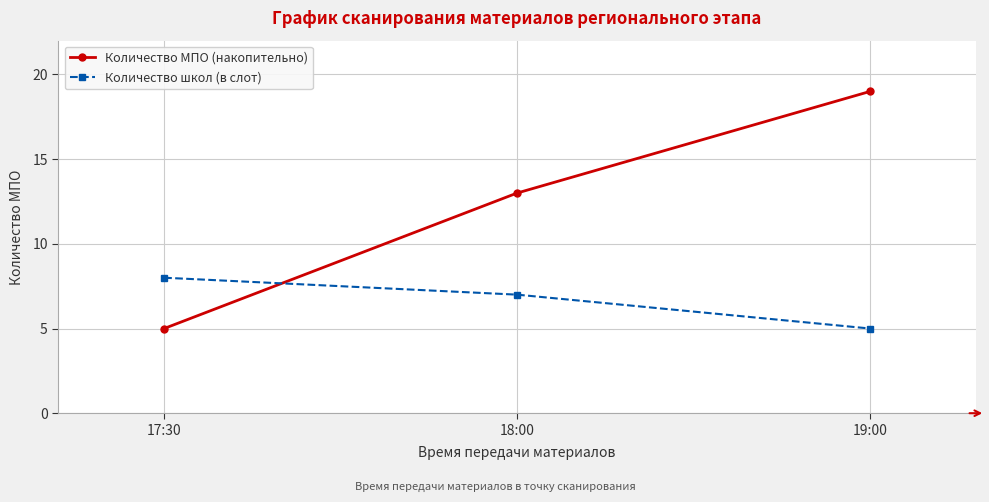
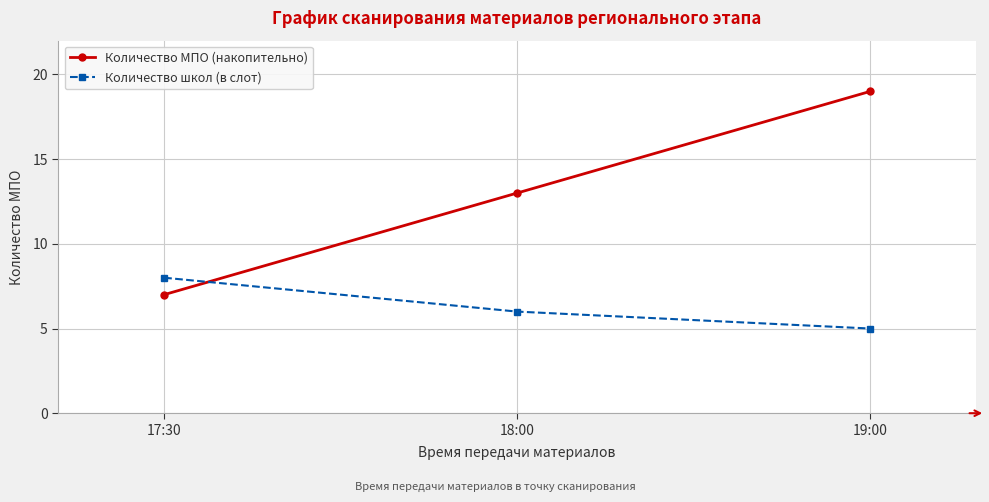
  {
    "Количество МПО (накопительно)": {
-     "17:30": 5,
+     "17:30": 7,
      "18:00": 13,
      "19:00": 19
    },
    "Количество школ (в слот)": {
      "17:30": 8,
-     "18:00": 7,
+     "18:00": 6,
      "19:00": 5
    }
  }
